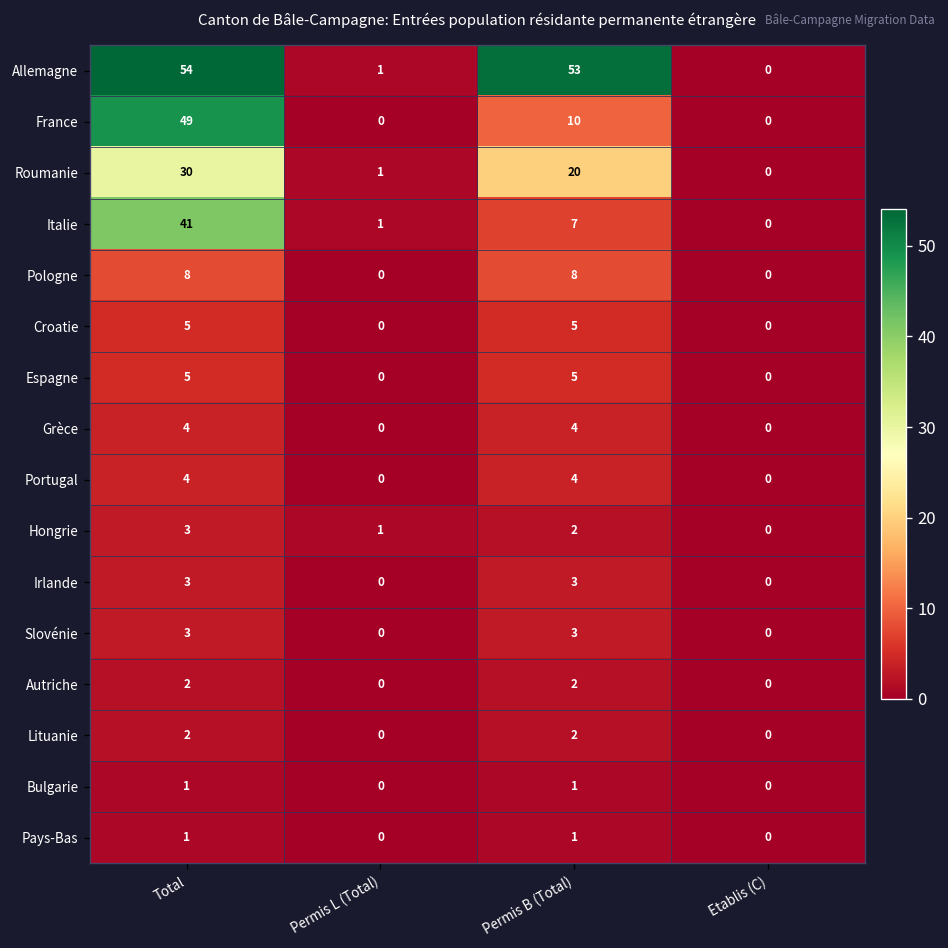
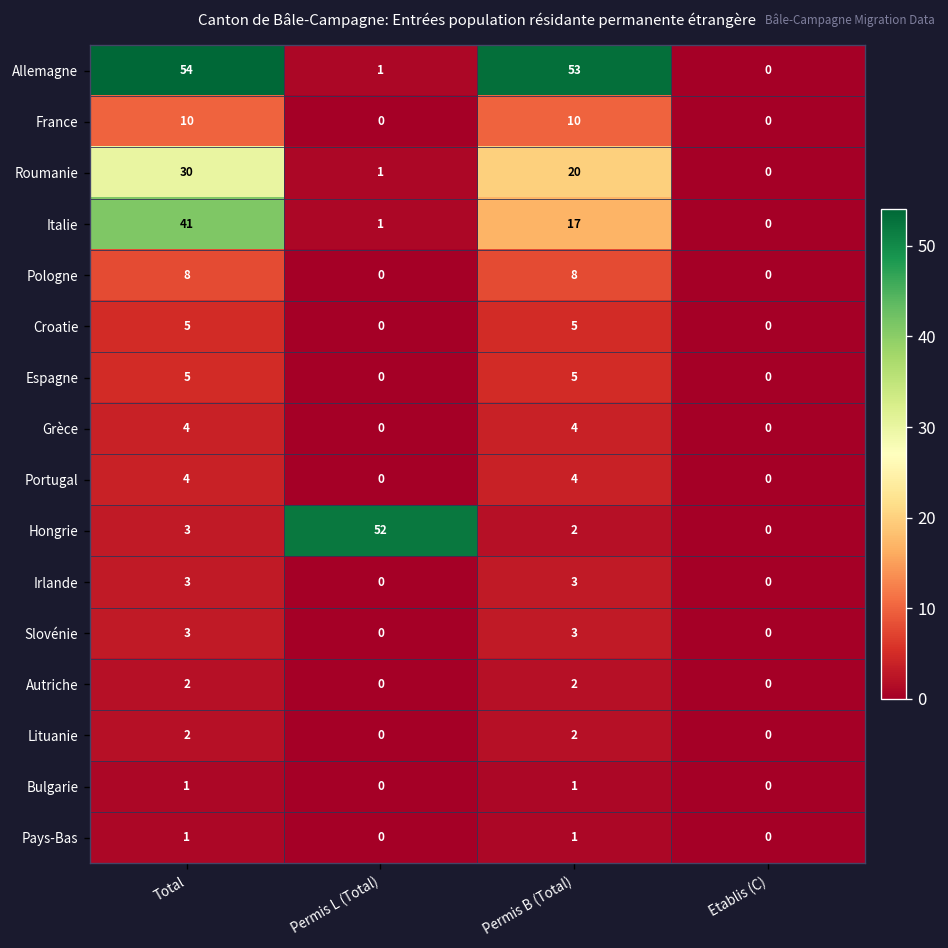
  {
    "Allemagne": {
      "Total": 54,
      "Permis L (Total)": 1,
      "Permis B (Total)": 53,
      "Etablis (C)": 0
    },
    "France": {
-     "Total": 49,
+     "Total": 10,
      "Permis L (Total)": 0,
      "Permis B (Total)": 10,
      "Etablis (C)": 0
    },
    "Roumanie": {
      "Total": 30,
      "Permis L (Total)": 1,
      "Permis B (Total)": 20,
      "Etablis (C)": 0
    },
    "Italie": {
      "Total": 41,
      "Permis L (Total)": 1,
-     "Permis B (Total)": 7,
+     "Permis B (Total)": 17,
      "Etablis (C)": 0
    },
    "Pologne": {
      "Total": 8,
      "Permis L (Total)": 0,
      "Permis B (Total)": 8,
      "Etablis (C)": 0
    },
    "Croatie": {
      "Total": 5,
      "Permis L (Total)": 0,
      "Permis B (Total)": 5,
      "Etablis (C)": 0
    },
    "Espagne": {
      "Total": 5,
      "Permis L (Total)": 0,
      "Permis B (Total)": 5,
      "Etablis (C)": 0
    },
    "Grèce": {
      "Total": 4,
      "Permis L (Total)": 0,
      "Permis B (Total)": 4,
      "Etablis (C)": 0
    },
    "Portugal": {
      "Total": 4,
      "Permis L (Total)": 0,
      "Permis B (Total)": 4,
      "Etablis (C)": 0
    },
    "Hongrie": {
      "Total": 3,
-     "Permis L (Total)": 1,
+     "Permis L (Total)": 52,
      "Permis B (Total)": 2,
      "Etablis (C)": 0
    },
    "Irlande": {
      "Total": 3,
      "Permis L (Total)": 0,
      "Permis B (Total)": 3,
      "Etablis (C)": 0
    },
    "Slovénie": {
      "Total": 3,
      "Permis L (Total)": 0,
      "Permis B (Total)": 3,
      "Etablis (C)": 0
    },
    "Autriche": {
      "Total": 2,
      "Permis L (Total)": 0,
      "Permis B (Total)": 2,
      "Etablis (C)": 0
    },
    "Lituanie": {
      "Total": 2,
      "Permis L (Total)": 0,
      "Permis B (Total)": 2,
      "Etablis (C)": 0
    },
    "Bulgarie": {
      "Total": 1,
      "Permis L (Total)": 0,
      "Permis B (Total)": 1,
      "Etablis (C)": 0
    },
    "Pays-Bas": {
      "Total": 1,
      "Permis L (Total)": 0,
      "Permis B (Total)": 1,
      "Etablis (C)": 0
    }
  }
